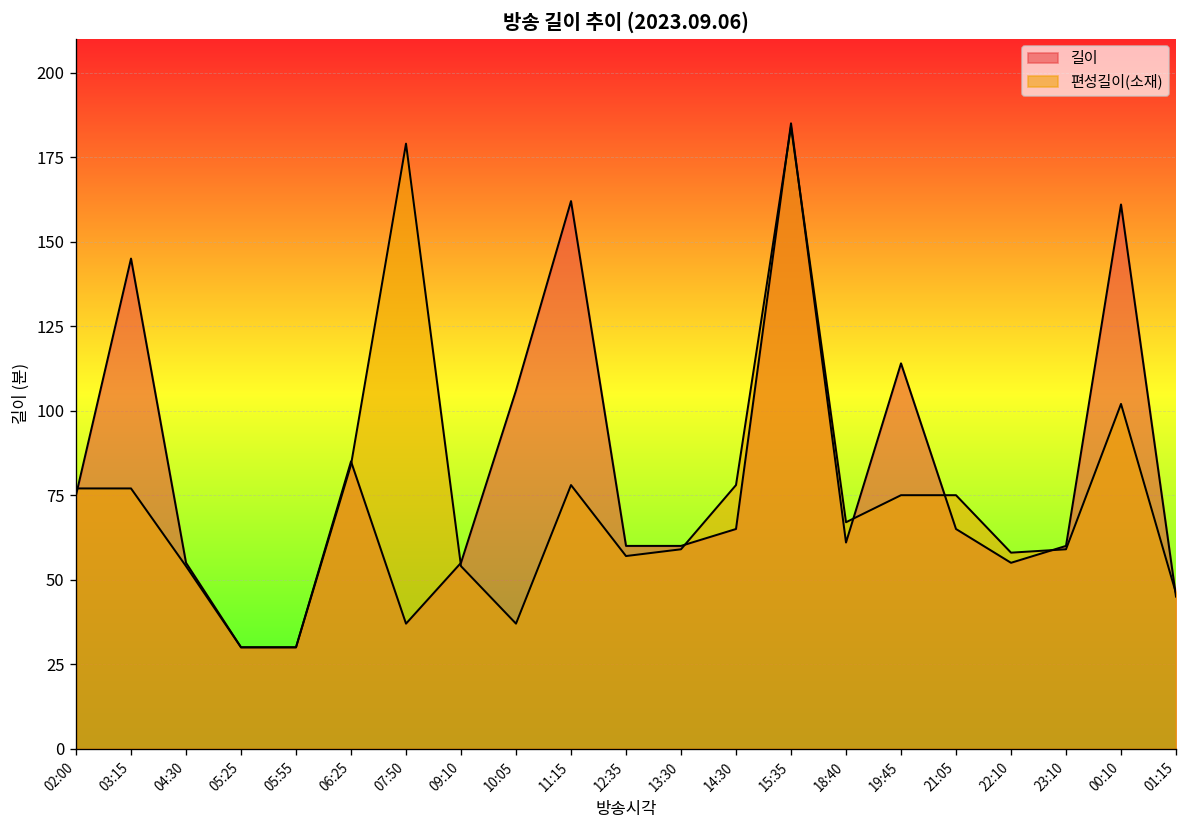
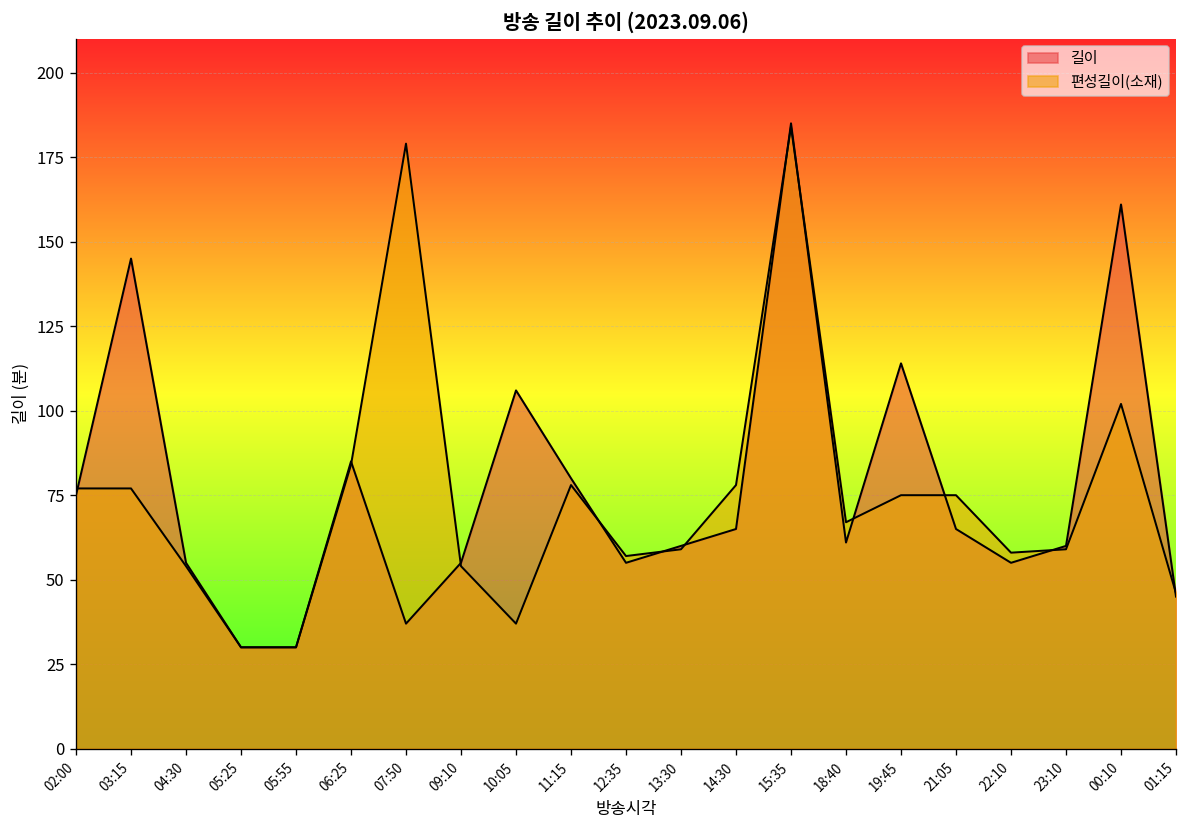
  {
    "길이": {
      "02:00": 75,
      "03:15": 145,
      "04:30": 55,
      "06:25": 85,
      "07:50": 37,
      "09:10": 55,
      "10:05": 106,
-     "11:15": 162,
-     "12:35": 60,
+     "11:15": 80,
+     "12:35": 55,
      "13:30": 60,
      "14:30": 65,
      "15:35": 185,
      "18:40": 61,
      "19:45": 114,
      "21:05": 65,
      "22:10": 55,
      "23:10": 60,
      "00:10": 161,
      "01:15": 45
    },
    "편성길이(소재)": {
      "02:00": 77,
      "03:15": 77,
      "04:30": 54,
      "06:25": 84,
      "07:50": 179,
      "09:10": 54,
      "10:05": 37,
      "11:15": 78,
      "12:35": 57,
      "13:30": 59,
      "14:30": 78,
      "15:35": 184,
      "18:40": 67,
      "19:45": 75,
      "21:05": 75,
      "22:10": 58,
      "23:10": 59,
      "00:10": 102,
      "01:15": 46
    }
  }
